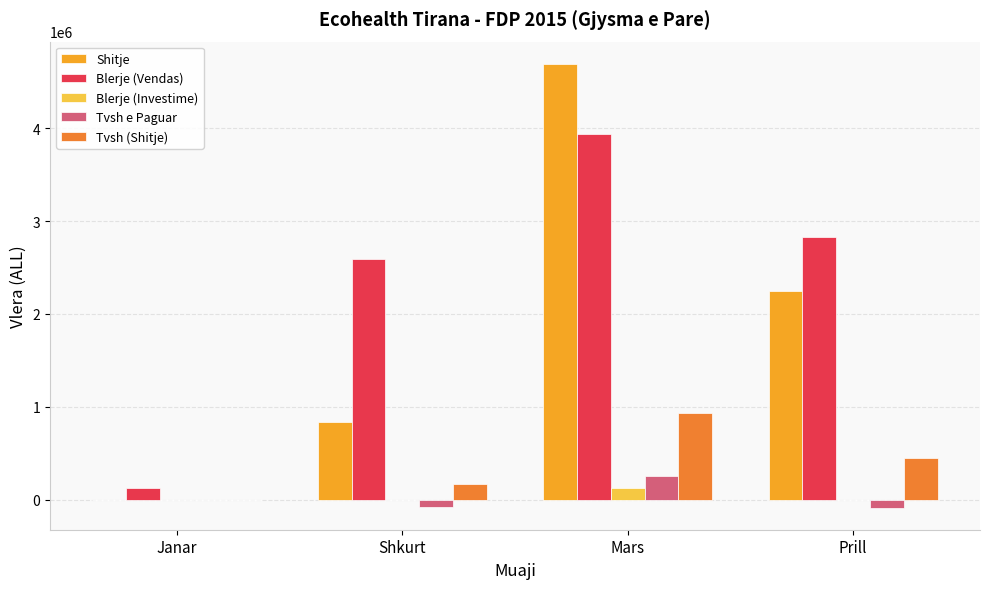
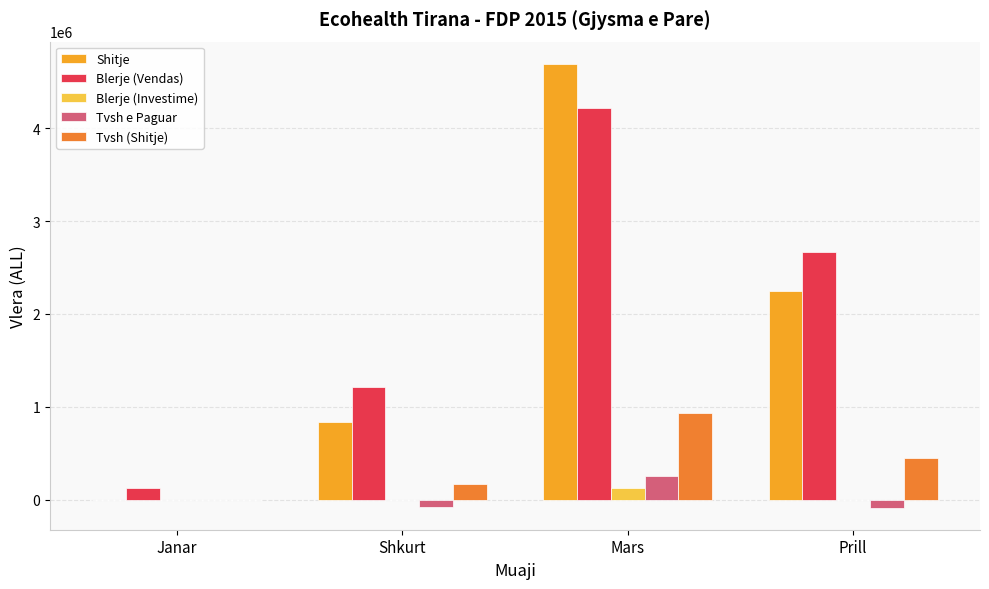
  {
    "Blerje (Vendas)": {
      "Janar": 100000,
-     "Shkurt": 2600000,
-     "Mars": 3900000,
-     "Prill": 2800000
+     "Shkurt": 1200000,
+     "Mars": 4200000,
+     "Prill": 2700000
    },
    "Tvsh e Paguar": {
      "Shkurt": -100000,
      "Mars": 300000,
      "Prill": -100000
    }
  }
